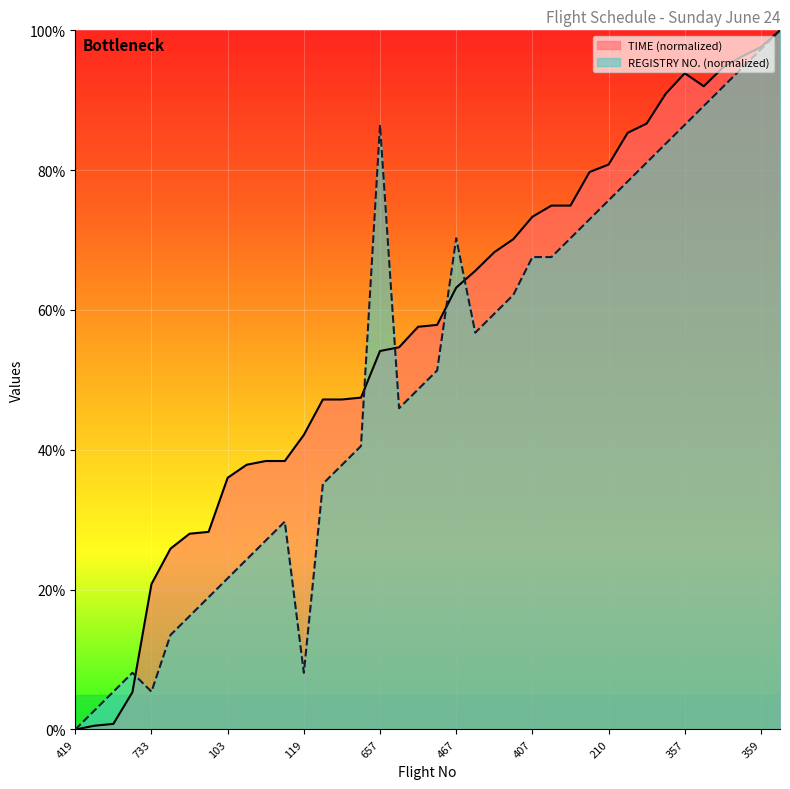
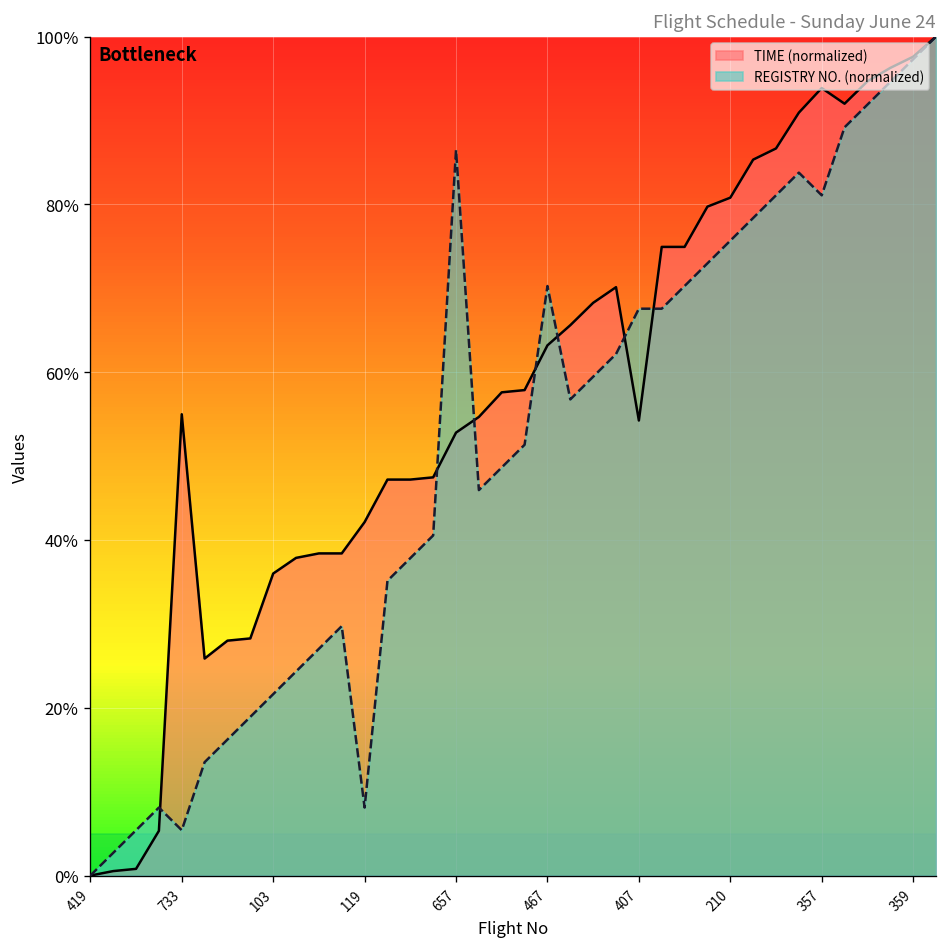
  {
    "TIME (normalized)": {
-     "733": "21%",
+     "733": "55%",
      "103": "36%",
      "119": "42%",
-     "657": "54%",
+     "657": "53%",
      "467": "63%",
-     "407": "73%",
+     "407": "54%",
      "210": "81%",
      "357": "94%"
    },
    "REGISTRY NO. (normalized)": {
      "733": "5%",
      "103": "22%",
      "119": "8%",
      "657": "86%",
      "467": "70%",
      "407": "68%",
      "210": "76%",
-     "357": "86%"
+     "357": "81%"
    }
  }
